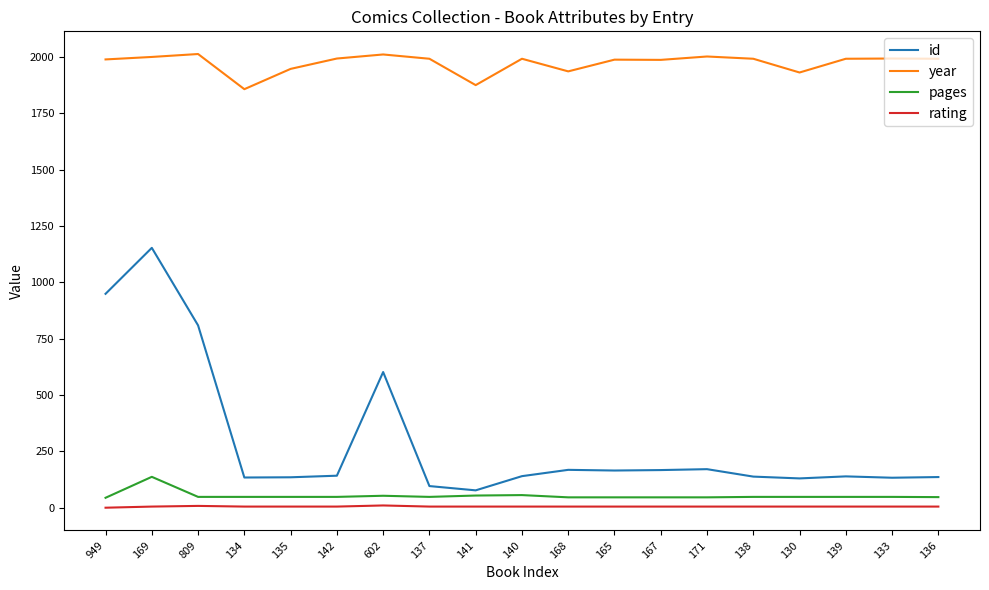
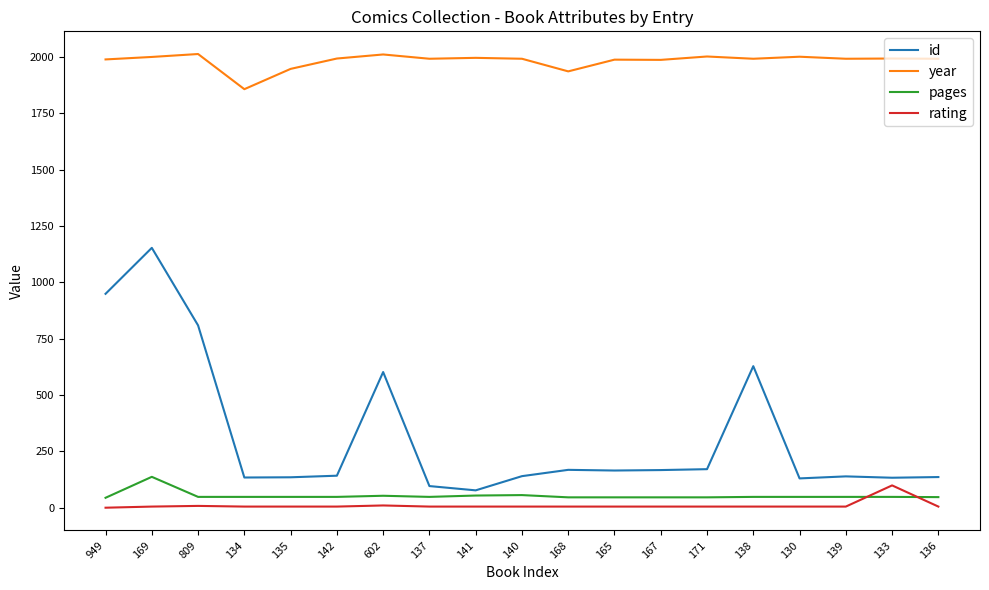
  {
    "id": {
      "949": 950,
      "169": 1150,
      "809": 810,
      "134": 130,
      "135": 140,
      "142": 140,
      "602": 600,
      "137": 100,
      "141": 80,
      "140": 140,
      "168": 170,
      "165": 170,
      "167": 170,
      "171": 170,
-     "138": 140,
+     "138": 630,
      "130": 130,
      "139": 140,
      "133": 130,
      "136": 140
    },
    "year": {
      "949": 1990,
      "169": 2000,
      "809": 2010,
      "134": 1860,
      "135": 1950,
      "142": 1990,
      "602": 2010,
      "137": 1990,
-     "141": 1880,
+     "141": 2000,
      "140": 1990,
      "168": 1940,
      "165": 1990,
      "167": 1990,
      "171": 2000,
      "138": 1990,
-     "130": 1930,
+     "130": 2000,
      "139": 1990
    },
    "pages": {
      "949": 40,
      "169": 140,
      "809": 50,
      "134": 50,
      "135": 50,
      "142": 50,
      "602": 50,
      "137": 50,
      "141": 50,
      "140": 60,
      "168": 50,
      "165": 50,
      "167": 50,
      "171": 50,
      "138": 50,
      "130": 50,
      "139": 50,
      "133": 50,
      "136": 50
    },
    "rating": {
      "949": 0,
      "169": 10,
      "809": 10,
      "134": 10,
      "135": 10,
      "142": 10,
      "602": 10,
      "137": 10,
      "141": 10,
      "140": 10,
      "168": 10,
      "165": 10,
      "167": 10,
      "171": 10,
      "138": 10,
      "130": 10,
      "139": 10,
-     "133": 10,
+     "133": 100,
      "136": 10
    }
  }
